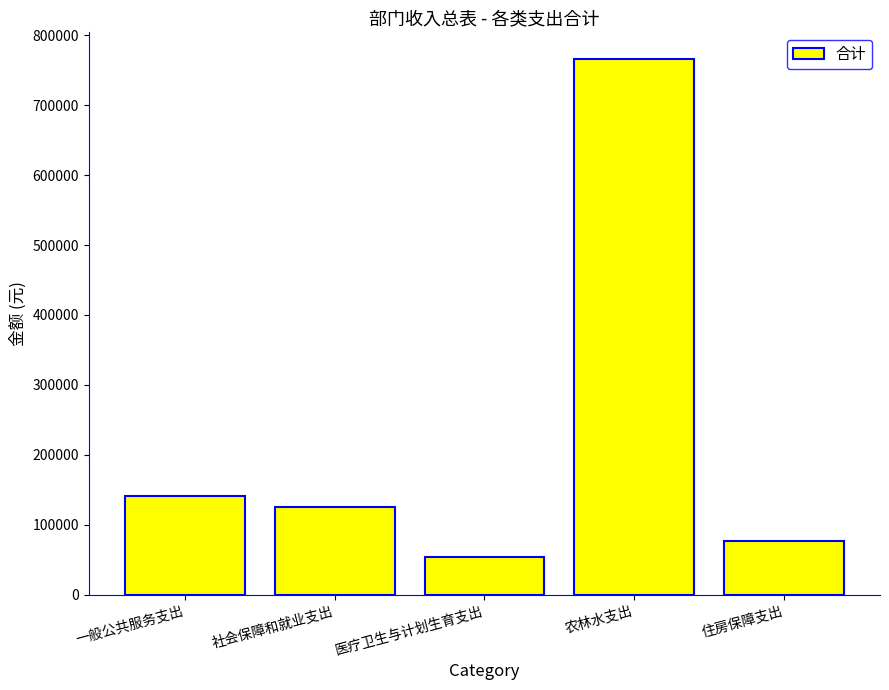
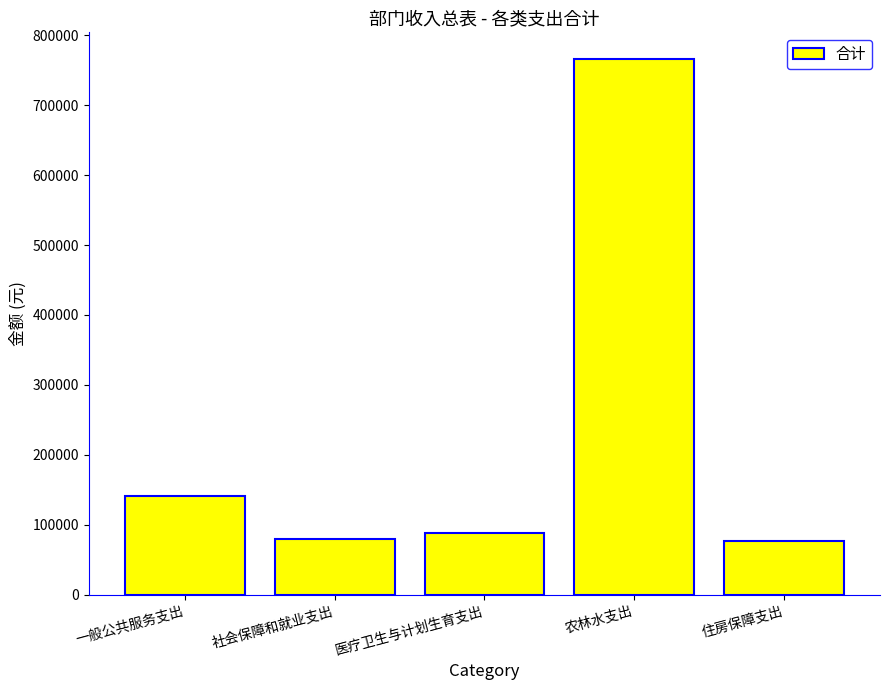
  {
    "一般公共服务支出": 140000,
-   "社会保障和就业支出": 130000,
-   "医疗卫生与计划生育支出": 50000,
+   "社会保障和就业支出": 80000,
+   "医疗卫生与计划生育支出": 90000,
    "农林水支出": 770000,
    "住房保障支出": 80000
  }
